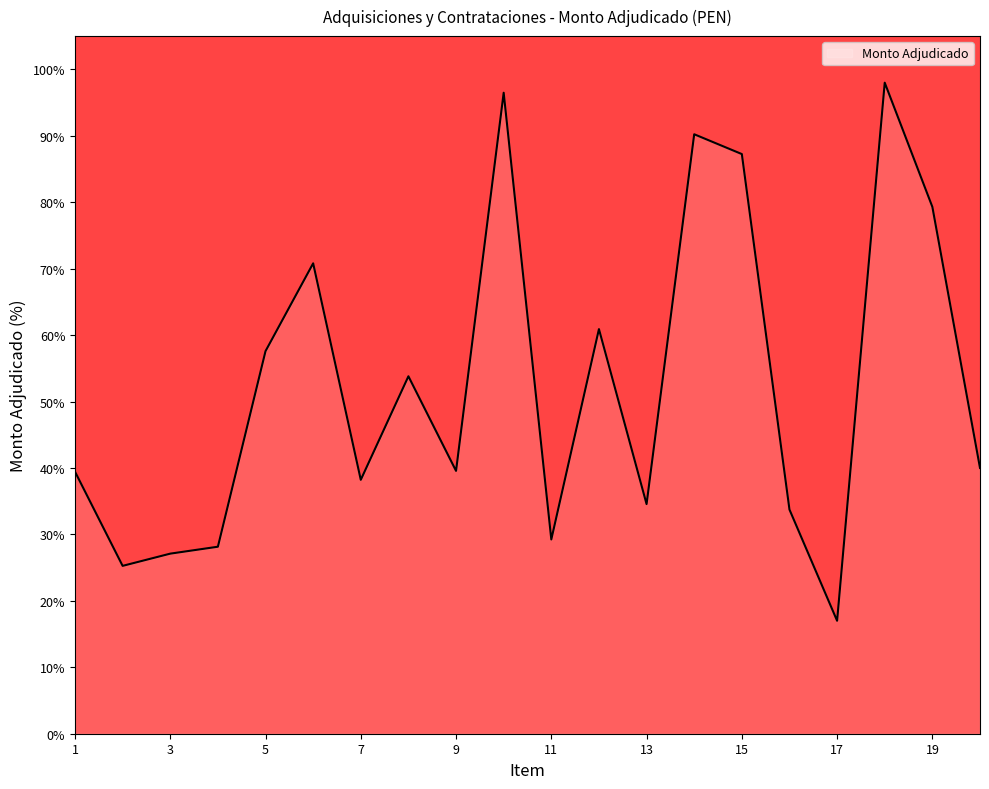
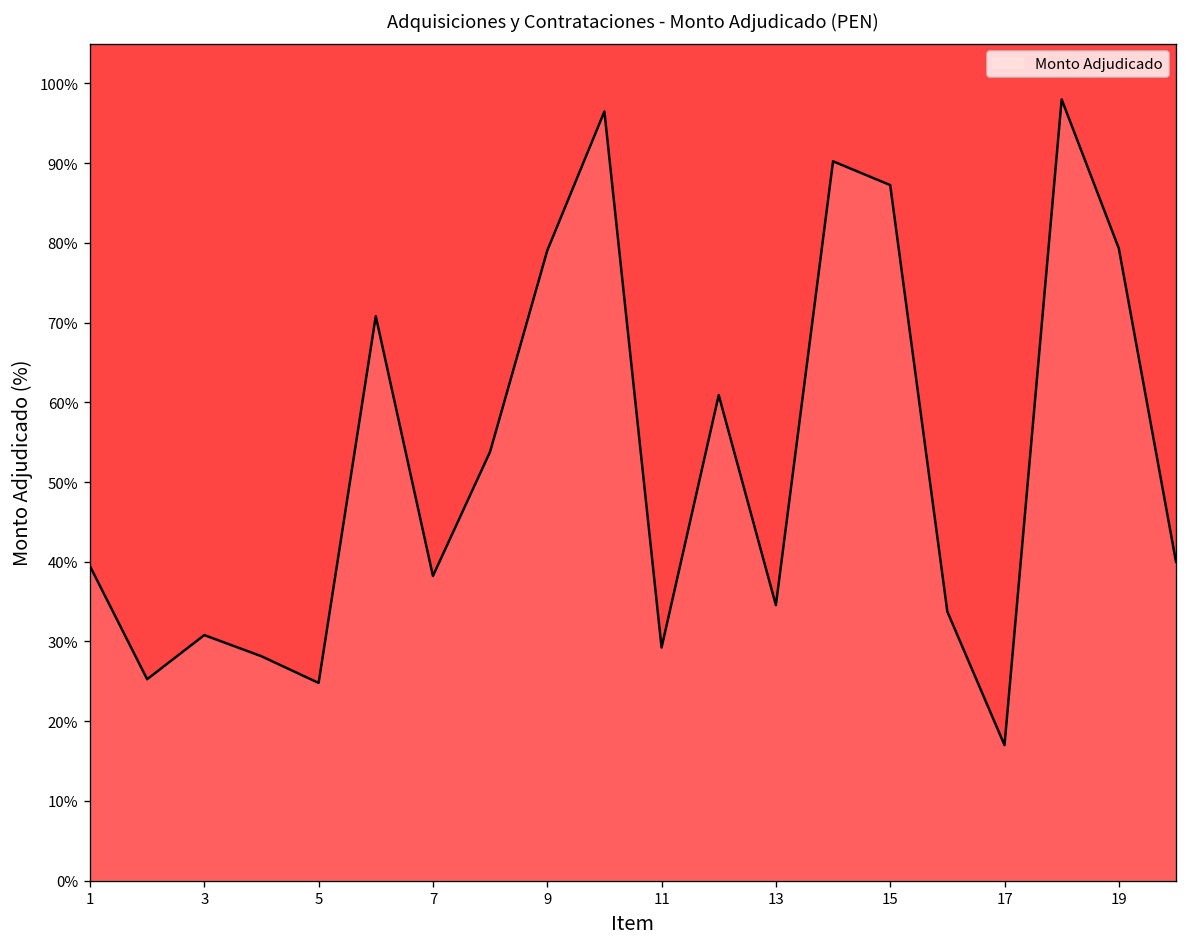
  {
    "1": "39%",
-   "3": "27%",
-   "5": "58%",
+   "3": "31%",
+   "5": "25%",
    "7": "38%",
-   "9": "40%",
+   "9": "79%",
    "11": "29%",
    "13": "35%",
    "15": "87%",
    "17": "17%",
    "19": "79%"
  }
